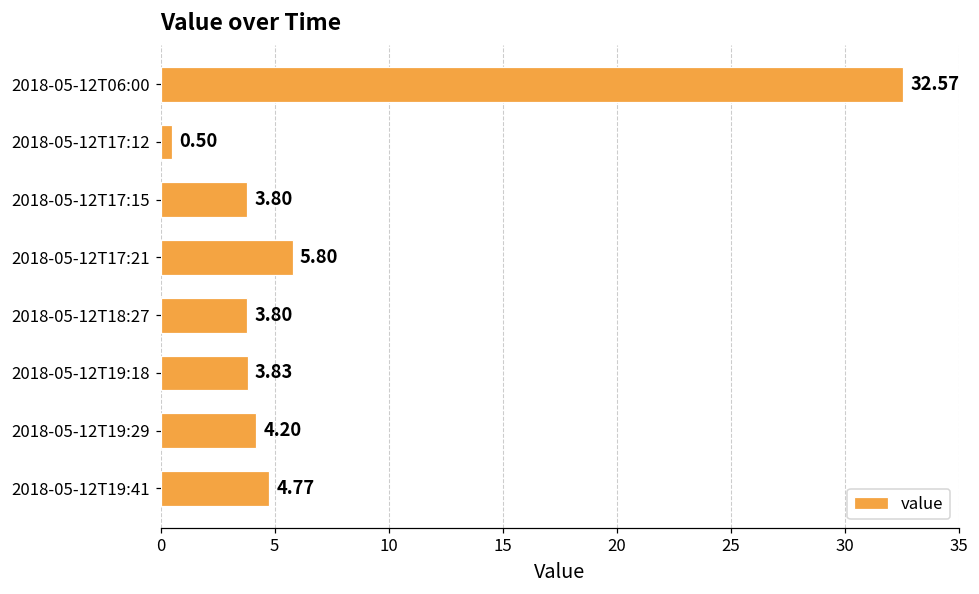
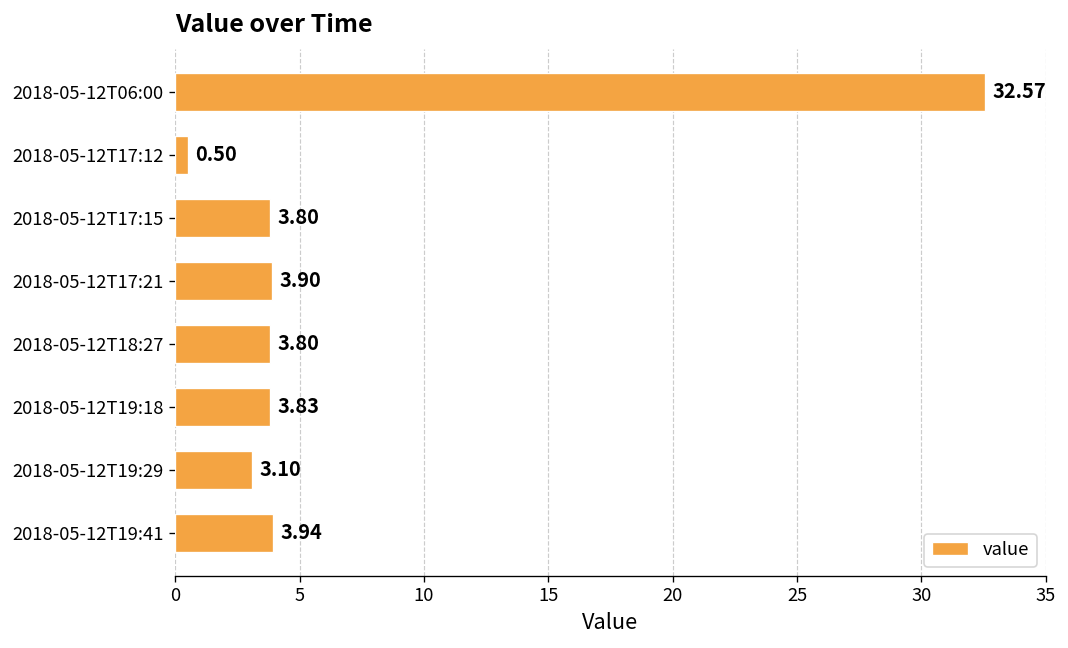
  {
    "2018-05-12T06:00": 32.57,
    "2018-05-12T17:12": 0.50,
    "2018-05-12T17:15": 3.80,
-   "2018-05-12T17:21": 5.80,
+   "2018-05-12T17:21": 3.90,
    "2018-05-12T18:27": 3.80,
    "2018-05-12T19:18": 3.83,
-   "2018-05-12T19:29": 4.20,
-   "2018-05-12T19:41": 4.77
+   "2018-05-12T19:29": 3.10,
+   "2018-05-12T19:41": 3.94
  }
